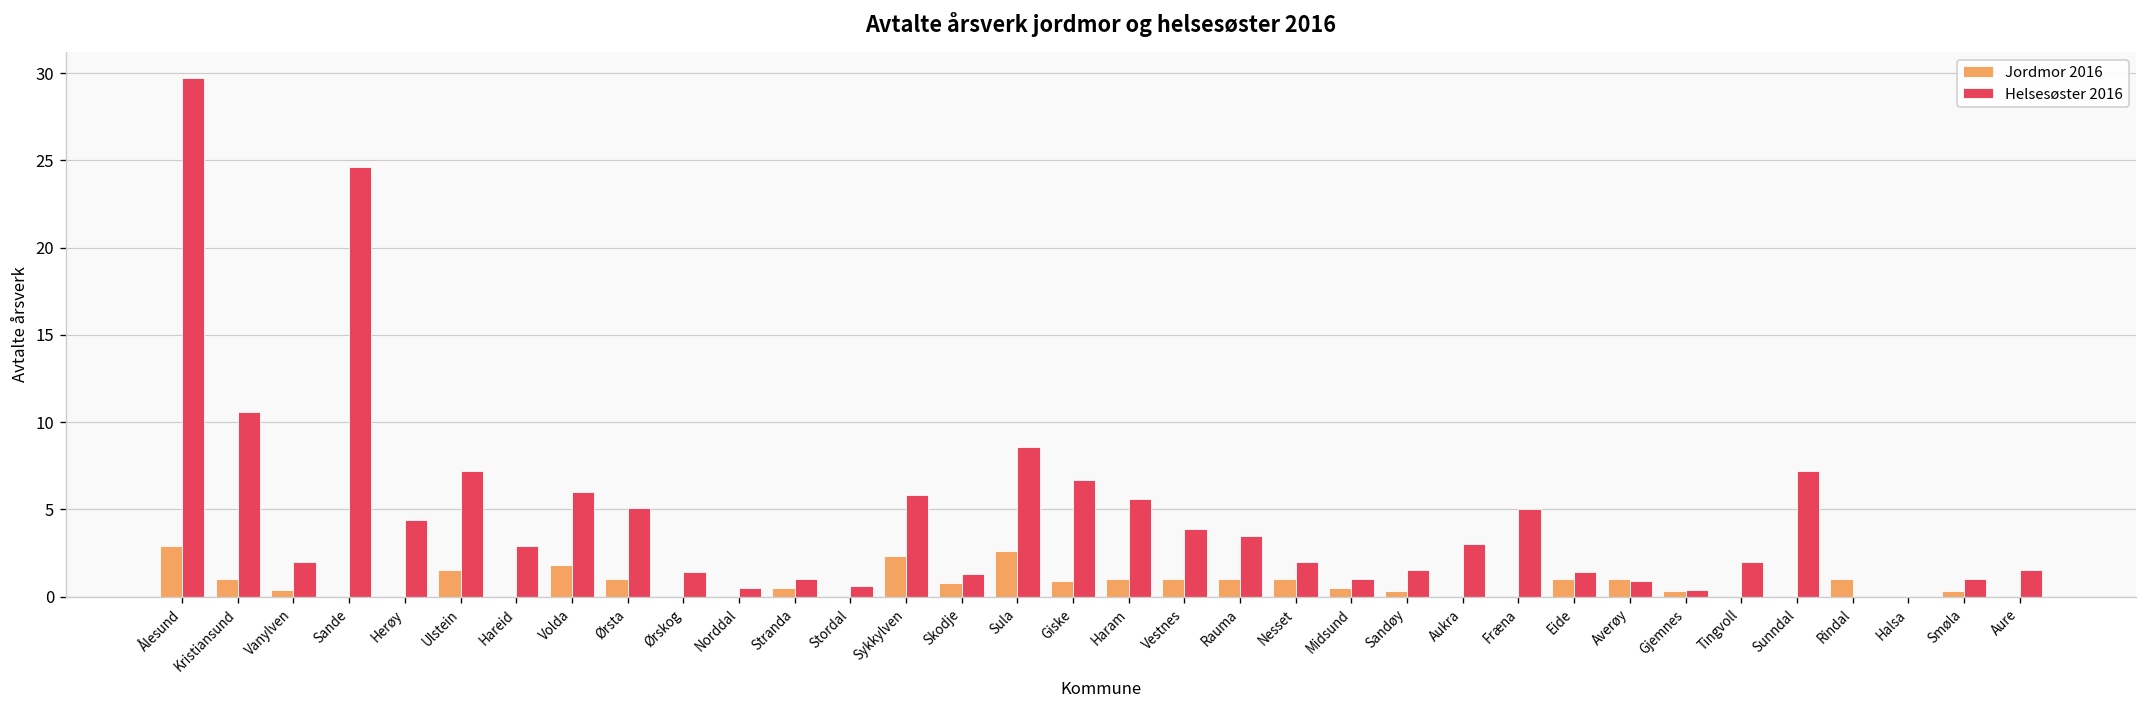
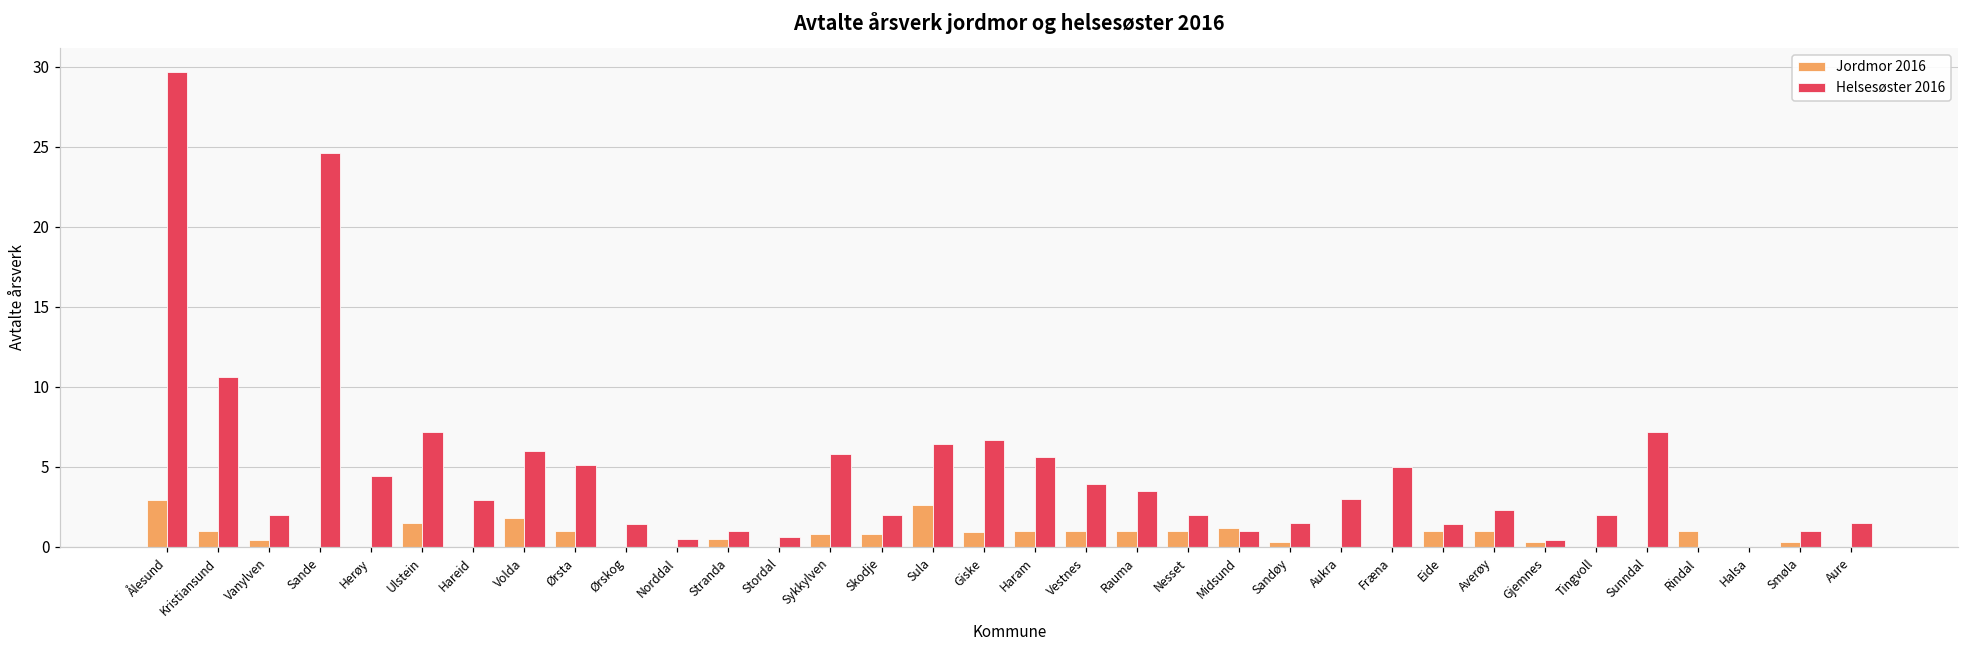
  {
    "Jordmor 2016": {
      "Ålesund": 2.9,
      "Kristiansund": 1.0,
      "Vanylven": 0.4,
      "Sande": 0.0,
      "Herøy": 0.0,
      "Ulstein": 1.5,
      "Hareid": 0.0,
      "Volda": 1.8,
      "Ørsta": 1.0,
      "Ørskog": 0.0,
      "Norddal": 0.0,
      "Stranda": 0.5,
      "Stordal": 0.0,
-     "Sykkylven": 2.3,
+     "Sykkylven": 0.8,
      "Skodje": 0.8,
      "Sula": 2.6,
      "Giske": 0.9,
      "Haram": 1.0,
      "Vestnes": 1.0,
      "Rauma": 1.0,
      "Nesset": 1.0,
-     "Midsund": 0.5,
+     "Midsund": 1.2,
      "Sandøy": 0.3,
      "Aukra": 0.0,
      "Fræna": 0.0,
      "Eide": 1.0,
      "Averøy": 1.0,
      "Gjemnes": 0.3,
      "Tingvoll": 0.0,
      "Sunndal": 0.0,
      "Rindal": 1.0,
      "Halsa": 0.0,
      "Smøla": 0.3,
      "Aure": 0.0
    },
    "Helsesøster 2016": {
      "Ålesund": 29.7,
      "Kristiansund": 10.6,
      "Vanylven": 2.0,
      "Sande": 24.6,
      "Herøy": 4.4,
      "Ulstein": 7.2,
      "Hareid": 2.9,
      "Volda": 6.0,
      "Ørsta": 5.1,
      "Ørskog": 1.4,
      "Norddal": 0.5,
      "Stranda": 1.0,
      "Stordal": 0.6,
      "Sykkylven": 5.8,
-     "Skodje": 1.3,
-     "Sula": 8.6,
+     "Skodje": 2.0,
+     "Sula": 6.4,
      "Giske": 6.7,
      "Haram": 5.6,
      "Vestnes": 3.9,
      "Rauma": 3.5,
      "Nesset": 2.0,
      "Midsund": 1.0,
      "Sandøy": 1.5,
      "Aukra": 3.0,
      "Fræna": 5.0,
      "Eide": 1.4,
-     "Averøy": 0.9,
+     "Averøy": 2.3,
      "Gjemnes": 0.4,
      "Tingvoll": 2.0,
      "Sunndal": 7.2,
      "Rindal": 0.0,
      "Halsa": 0.0,
      "Smøla": 1.0,
      "Aure": 1.5
    }
  }
